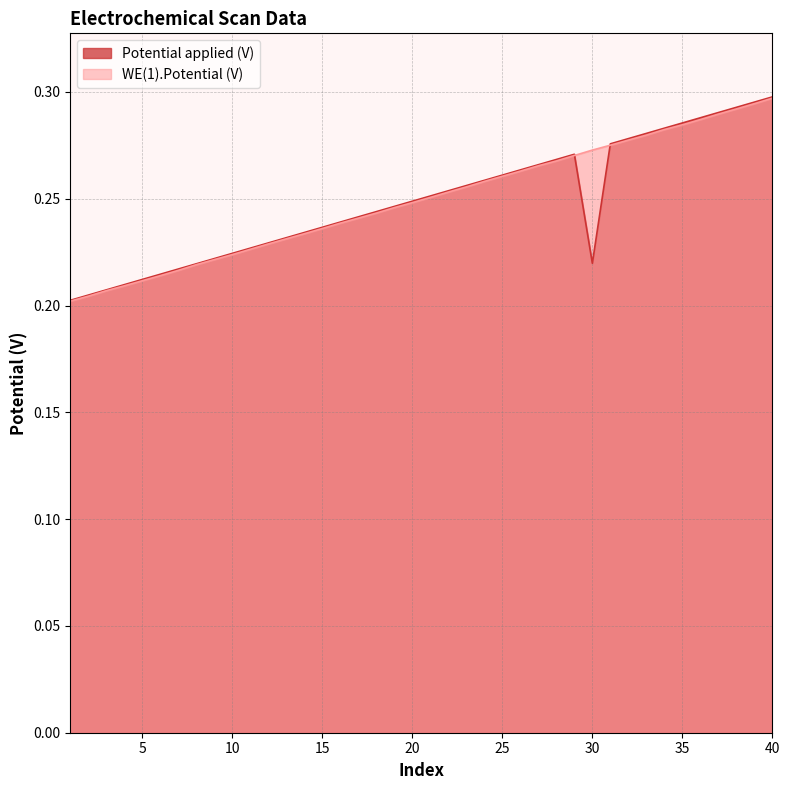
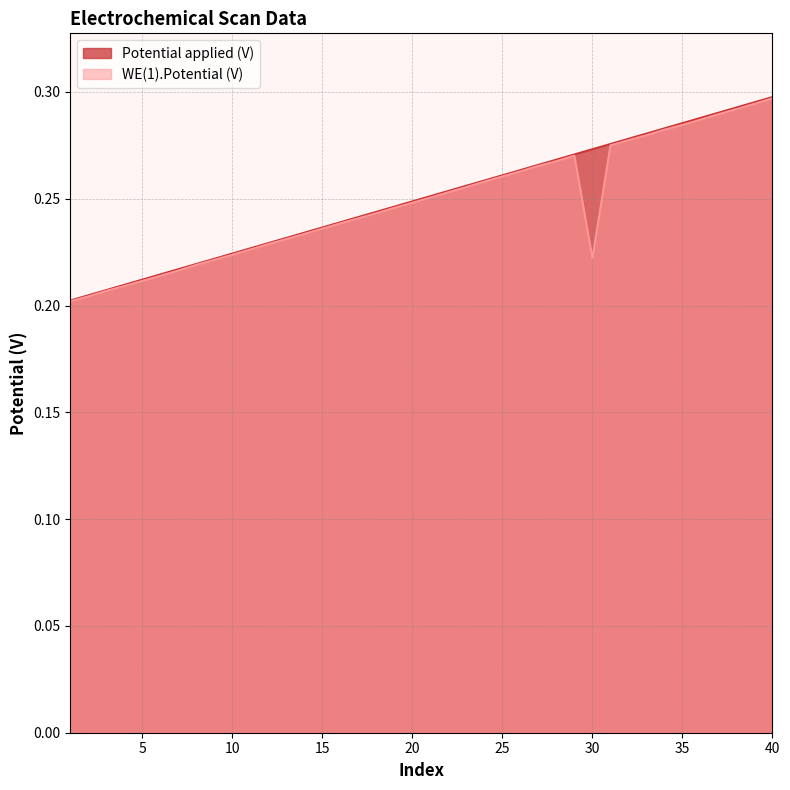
  {
    "Potential applied (V)": {
-     "30": 0.220
+     "30": 0.273
    },
    "WE(1).Potential (V)": {
-     "30": 0.273
+     "30": 0.222
    }
  }
